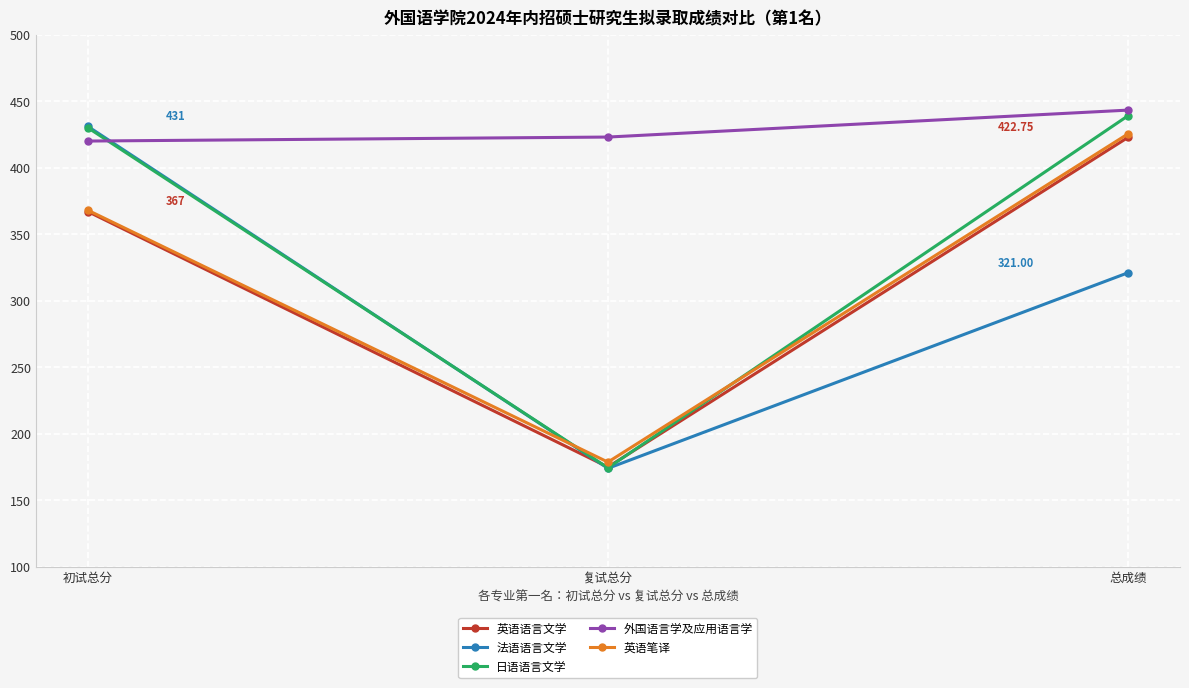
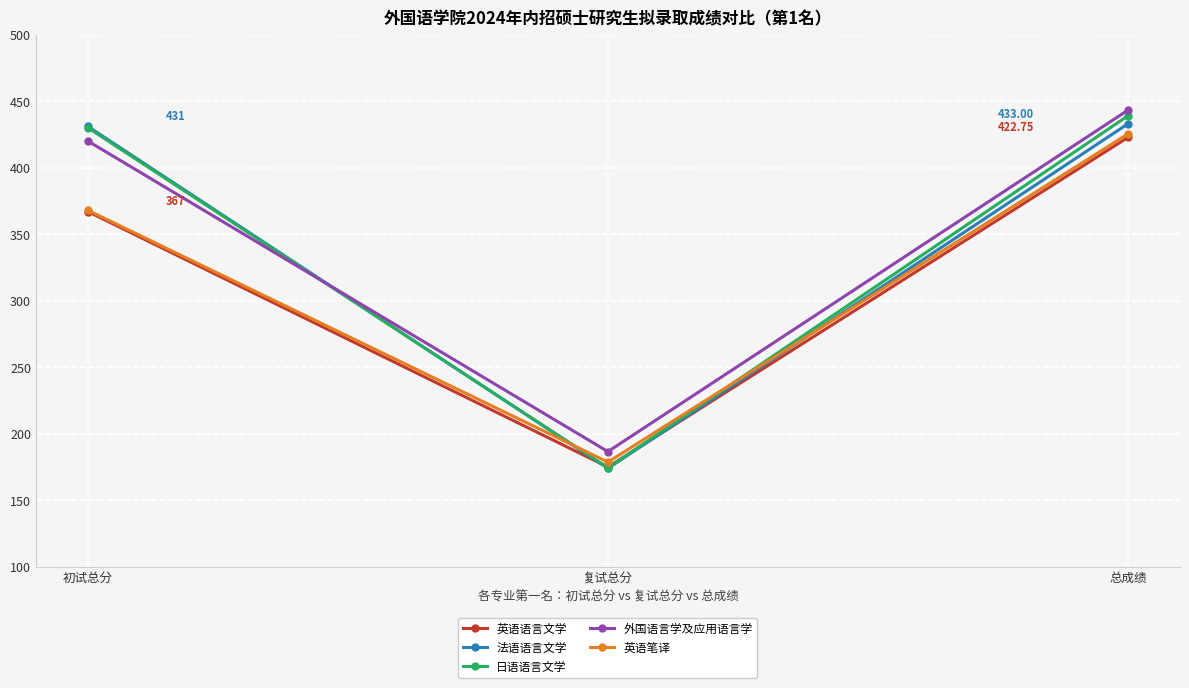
  {
    "英语语言文学": {
      "总成绩": 423
    },
    "法语语言文学": {
-     "总成绩": 321.00
+     "总成绩": 433.00
    },
    "日语语言文学": {
      "总成绩": 439
    },
    "外国语言学及应用语言学": {
      "初试总分": 420,
-     "复试总分": 423,
+     "复试总分": 187,
      "总成绩": 443
    },
    "英语笔译": {
      "复试总分": 179,
      "总成绩": 425
    }
  }
